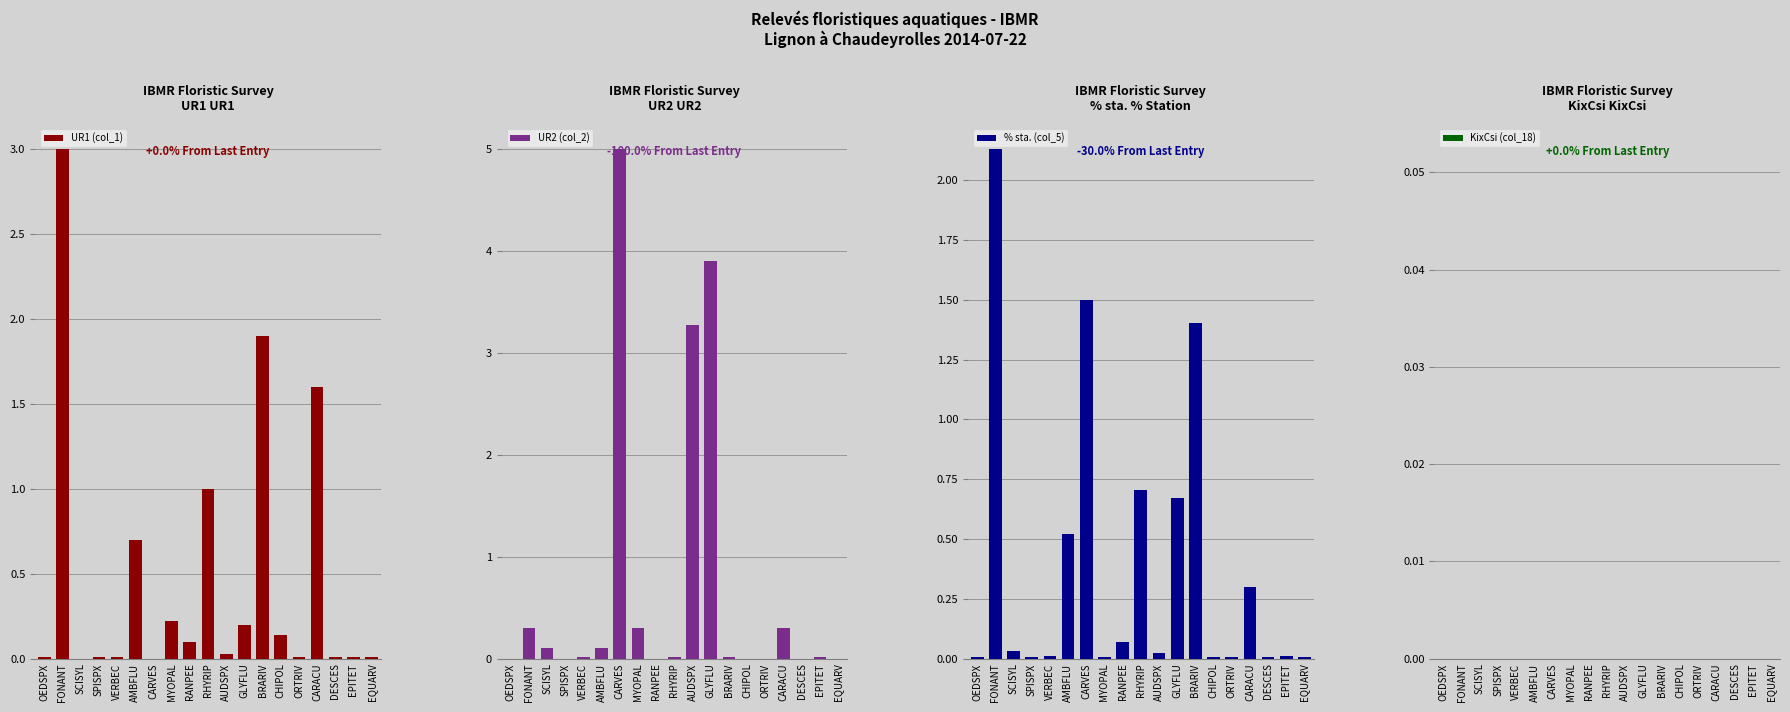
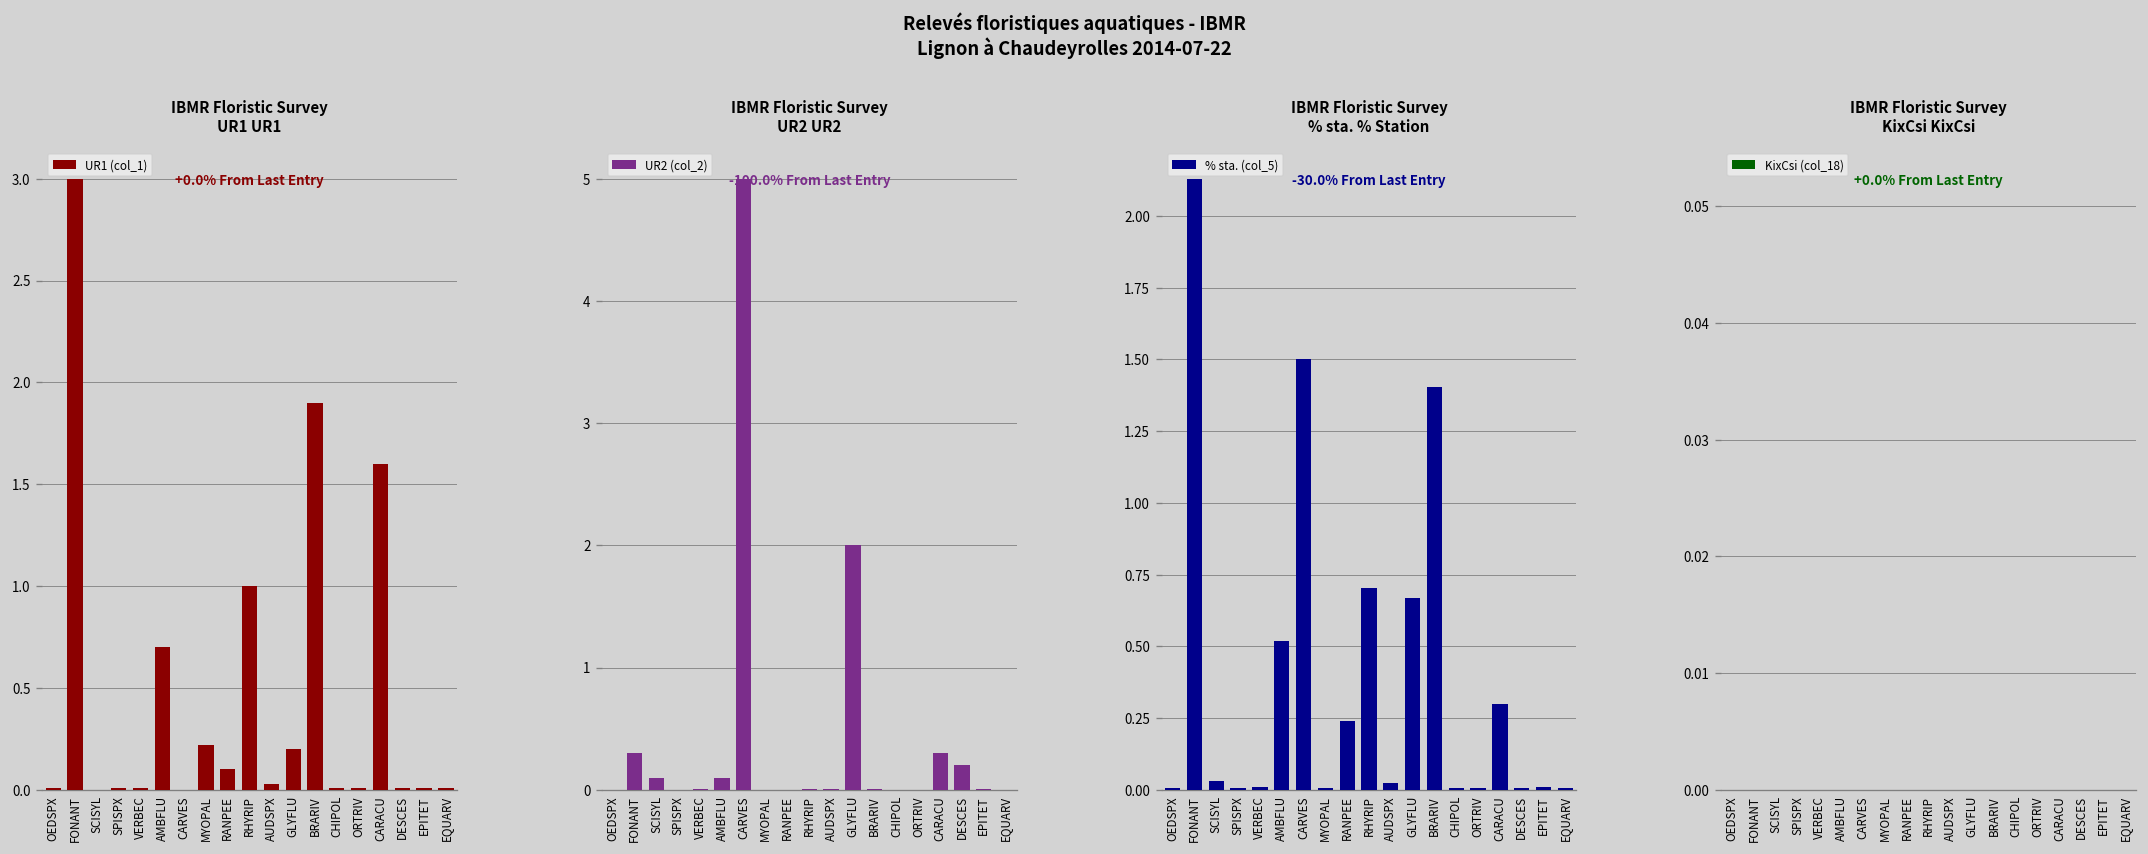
  {
    "IBMR Floristic Survey UR1 UR1": {
      "FONANT": 3.00,
      "SCISYL": 0.00,
      "AMBFLU": 0.70,
      "CARVES": 0.00,
      "MYOPAL": 0.22,
      "RANPEE": 0.10,
      "RHYRIP": 1.00,
      "AUDSPX": 0.03,
      "GLYFLU": 0.20,
      "BRARIV": 1.90,
-     "CHIPOL": 0.14,
+     "CHIPOL": 0.01,
      "CARACU": 1.60
    },
    "IBMR Floristic Survey UR2 UR2": {
      "OEDSPX": 0.00,
      "FONANT": 0.30,
      "SCISYL": 0.10,
      "SPISPX": 0.00,
      "AMBFLU": 0.10,
-     "MYOPAL": 0.3,
+     "MYOPAL": 0.0,
      "RANPEE": 0.00,
-     "AUDSPX": 3.27,
-     "GLYFLU": 3.9,
+     "AUDSPX": 0.01,
+     "GLYFLU": 2.0,
      "CHIPOL": 0.00,
      "ORTRIV": 0.00,
      "CARACU": 0.30,
-     "DESCES": 0.0,
+     "DESCES": 0.2,
      "EQUARV": 0.00
    },
    "IBMR Floristic Survey % sta. % Station": {
      "FONANT": 2.13,
      "SCISYL": 0.03,
      "AMBFLU": 0.52,
      "CARVES": 1.50,
-     "RANPEE": 0.07,
+     "RANPEE": 0.24,
      "RHYRIP": 0.70,
      "AUDSPX": 0.02,
      "GLYFLU": 0.67,
      "BRARIV": 1.40,
      "CARACU": 0.30
    },
    "IBMR Floristic Survey KixCsi KixCsi": {
      "OEDSPX": 0.000,
      "FONANT": 0.000,
      "SCISYL": 0.000,
      "SPISPX": 0.000,
      "VERBEC": 0.000,
      "AMBFLU": 0.000,
      "CARVES": 0.000,
      "MYOPAL": 0.000,
      "RANPEE": 0.000,
      "RHYRIP": 0.000,
      "AUDSPX": 0.000,
      "GLYFLU": 0.000,
      "BRARIV": 0.000,
      "CHIPOL": 0.000,
      "ORTRIV": 0.000,
      "CARACU": 0.000,
      "DESCES": 0.000,
      "EPITET": 0.000,
      "EQUARV": 0.000
    }
  }
